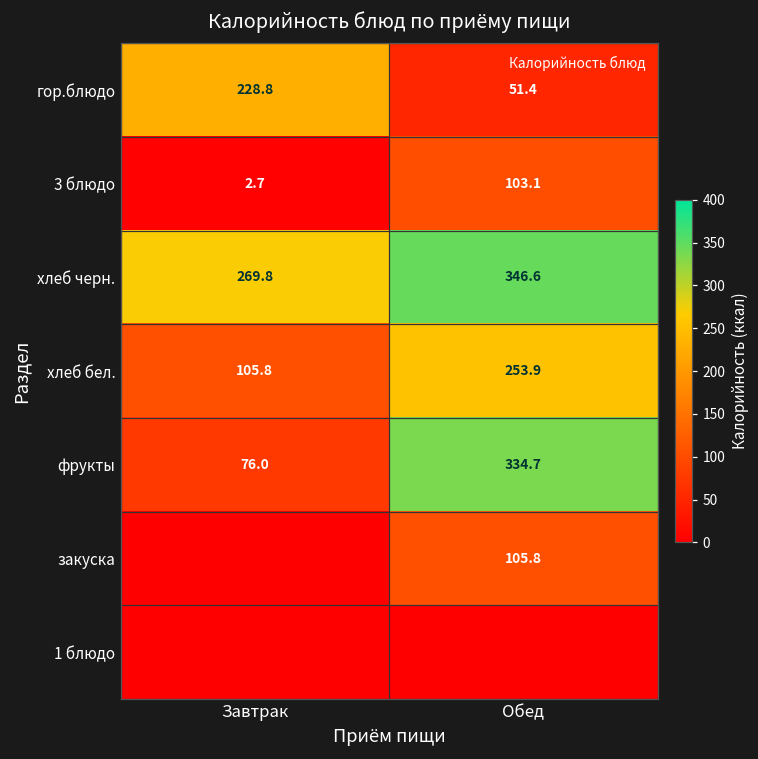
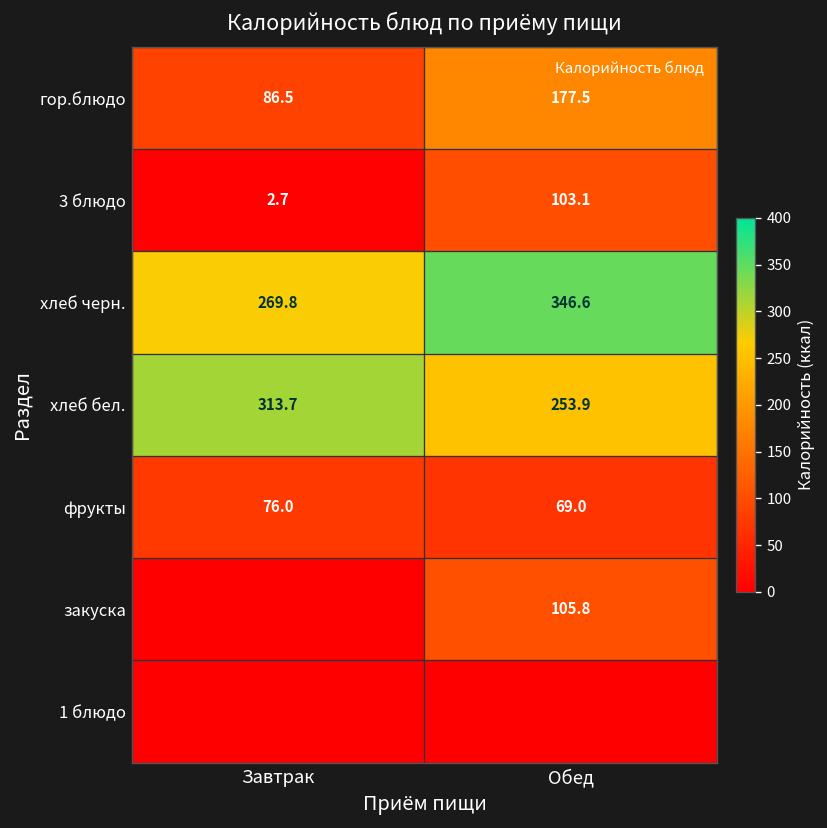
  {
    "гор.блюдо": {
-     "Завтрак": 228.8,
-     "Обед": 51.4
+     "Завтрак": 86.5,
+     "Обед": 177.5
    },
    "3 блюдо": {
      "Завтрак": 2.7,
      "Обед": 103.1
    },
    "хлеб черн.": {
      "Завтрак": 269.8,
      "Обед": 346.6
    },
    "хлеб бел.": {
-     "Завтрак": 105.8,
+     "Завтрак": 313.7,
      "Обед": 253.9
    },
    "фрукты": {
      "Завтрак": 76.0,
-     "Обед": 334.7
+     "Обед": 69.0
    },
    "закуска": {
      "Обед": 105.8
    }
  }
